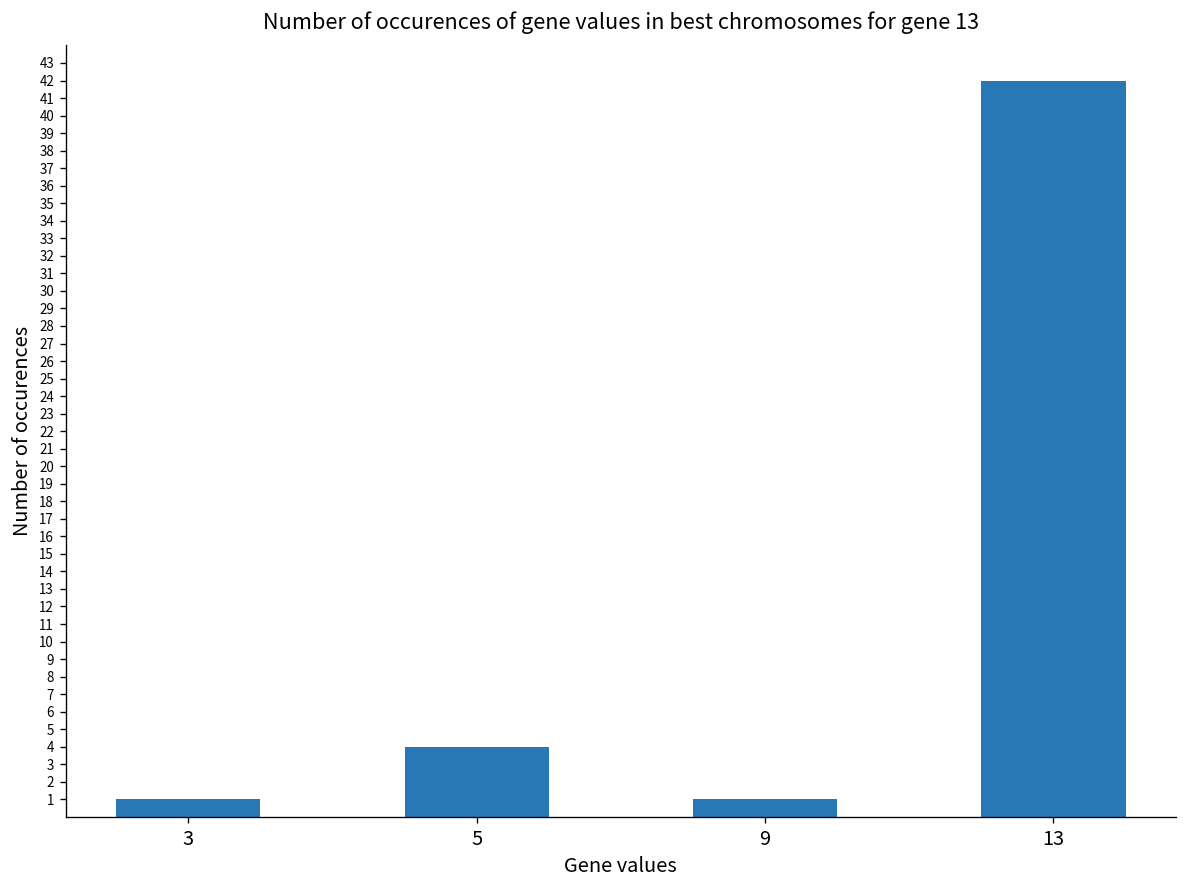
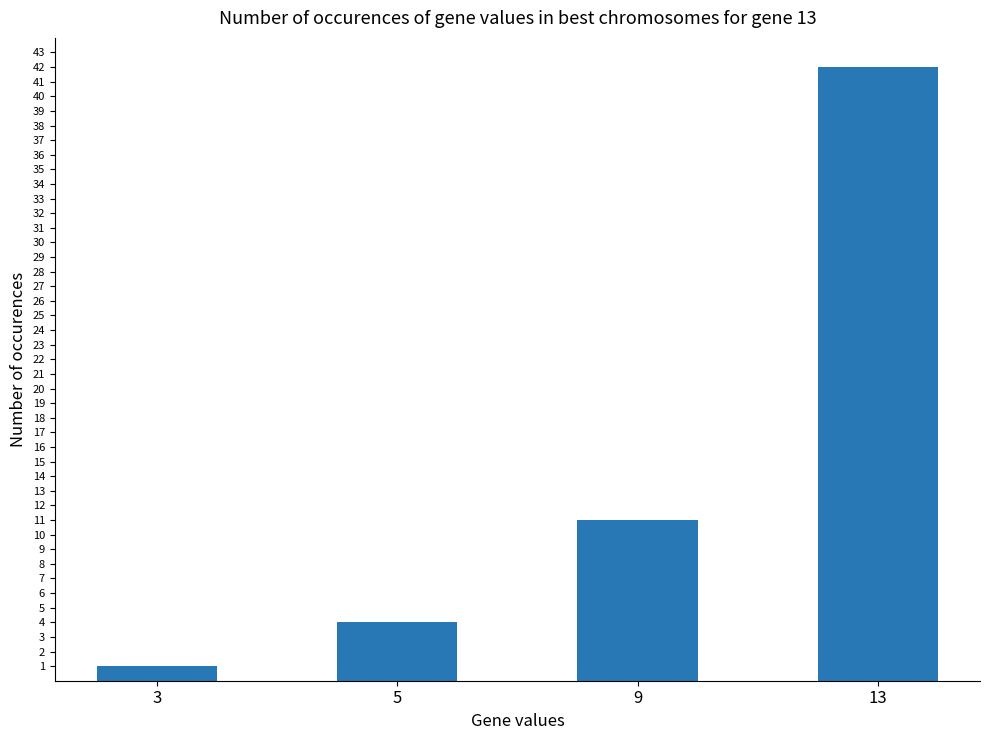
  {
    "3": 1,
    "5": 4,
-   "9": 1,
+   "9": 11,
    "13": 42
  }
